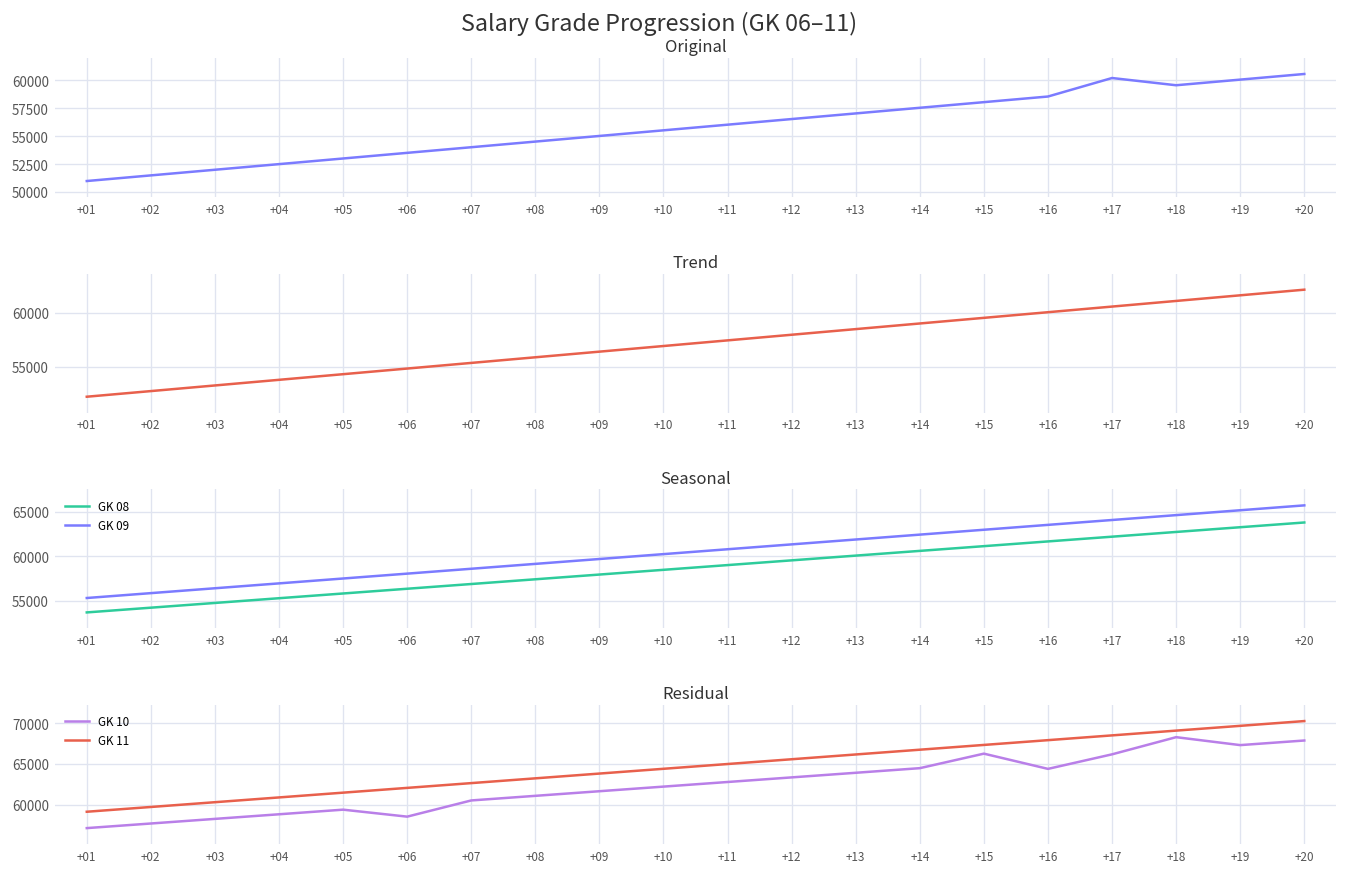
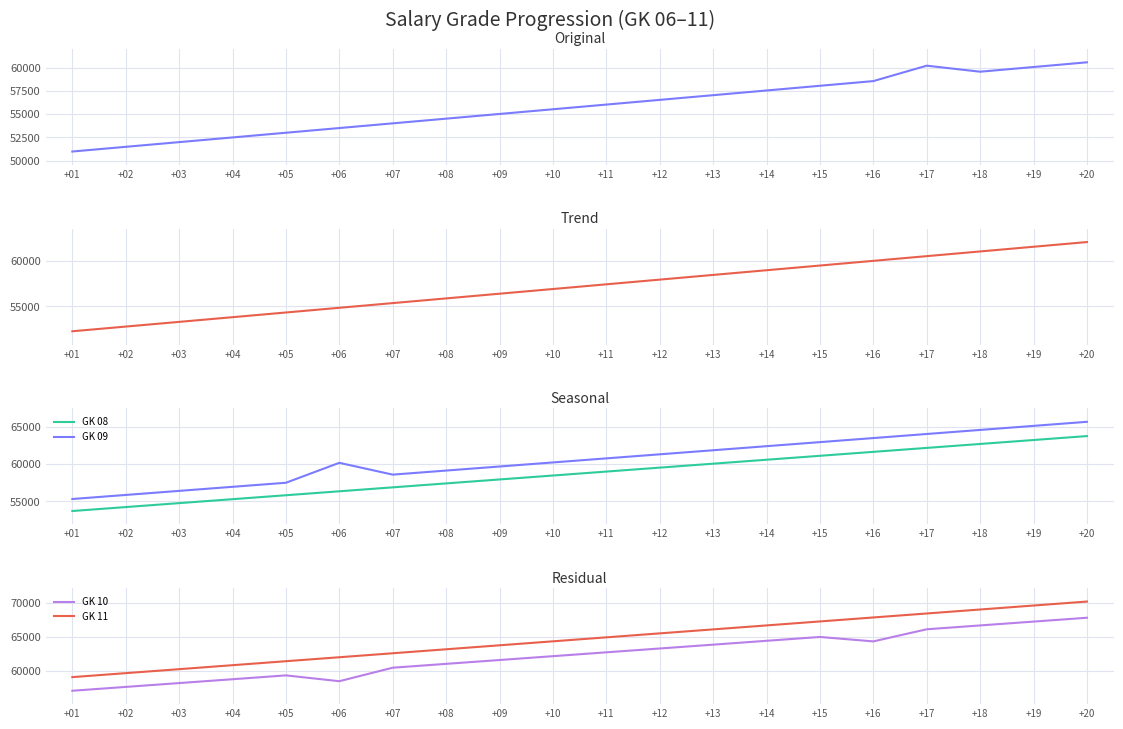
  {
    "Original": {
      "+01": 51000,
      "+02": 51000,
      "+03": 52000,
      "+04": 53000,
      "+05": 53000,
      "+06": 54000,
      "+07": 54000,
      "+08": 55000,
      "+09": 55000,
      "+10": 56000,
      "+11": 56000,
      "+12": 57000,
      "+13": 57000,
      "+14": 58000,
      "+15": 58000,
      "+16": 59000,
      "+17": 60000,
      "+18": 60000,
      "+19": 60000,
      "+20": 61000
    },
    "Trend": {
      "+01": 52000,
      "+02": 53000,
      "+03": 53000,
      "+04": 54000,
      "+05": 54000,
      "+06": 55000,
      "+07": 55000,
      "+08": 56000,
      "+09": 56000,
      "+10": 57000,
      "+11": 57000,
      "+12": 58000,
      "+13": 58000,
      "+14": 59000,
      "+15": 60000,
      "+16": 60000,
      "+17": 61000,
      "+18": 61000,
      "+19": 62000,
      "+20": 62000
    },
    "Seasonal": {
      "GK 08": {
        "+01": 54000,
        "+02": 54000,
        "+03": 55000,
        "+04": 55000,
        "+05": 56000,
        "+06": 56000,
        "+07": 57000,
        "+08": 57000,
        "+09": 58000,
        "+10": 58000,
        "+11": 59000,
        "+12": 60000,
        "+13": 60000,
        "+14": 61000,
        "+15": 61000,
        "+16": 62000,
        "+17": 62000,
        "+18": 63000,
        "+19": 63000,
        "+20": 64000
      },
      "GK 09": {
        "+01": 55000,
        "+02": 56000,
        "+03": 56000,
        "+04": 57000,
        "+05": 58000,
-       "+06": 58000,
+       "+06": 60000,
        "+07": 59000,
        "+08": 59000,
        "+09": 60000,
        "+10": 60000,
        "+11": 61000,
        "+12": 61000,
        "+13": 62000,
        "+14": 62000,
        "+15": 63000,
        "+16": 64000,
        "+17": 64000,
        "+18": 65000,
        "+19": 65000,
        "+20": 66000
      }
    },
    "Residual": {
      "GK 10": {
        "+01": 57000,
        "+02": 58000,
        "+03": 58000,
        "+04": 59000,
        "+05": 59000,
        "+06": 59000,
        "+07": 61000,
        "+08": 61000,
        "+09": 62000,
        "+10": 62000,
        "+11": 63000,
        "+12": 63000,
        "+13": 64000,
        "+14": 64000,
-       "+15": 66000,
+       "+15": 65000,
        "+16": 64000,
        "+17": 66000,
-       "+18": 68000,
+       "+18": 67000,
        "+19": 67000,
        "+20": 68000
      },
      "GK 11": {
        "+01": 59000,
        "+02": 60000,
        "+03": 60000,
        "+04": 61000,
        "+05": 61000,
        "+06": 62000,
        "+07": 63000,
        "+08": 63000,
        "+09": 64000,
        "+10": 64000,
        "+11": 65000,
        "+12": 66000,
        "+13": 66000,
        "+14": 67000,
        "+15": 67000,
        "+16": 68000,
        "+17": 69000,
        "+18": 69000,
        "+19": 70000,
        "+20": 70000
      }
    }
  }
